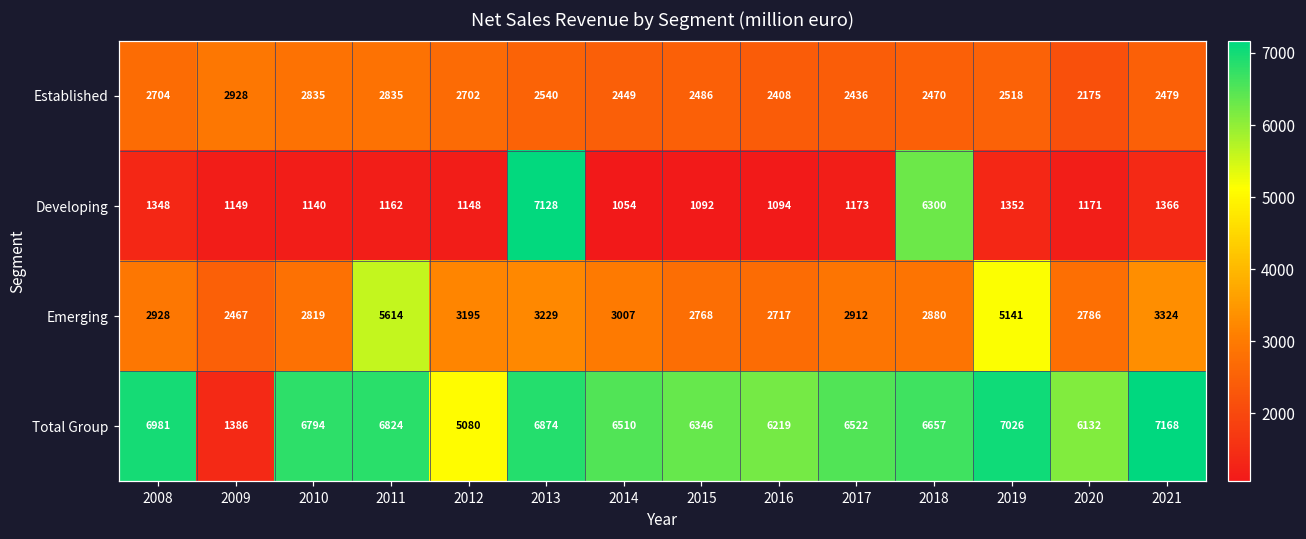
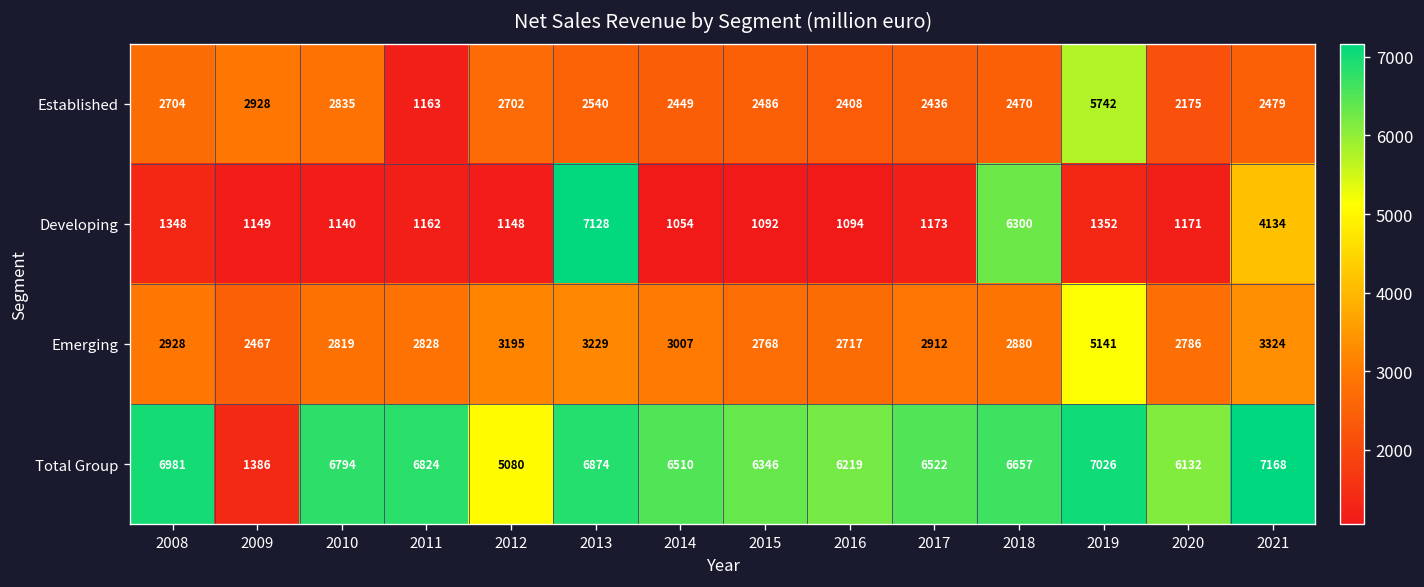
  {
    "Established": {
      "2008": 2704,
      "2009": 2928,
      "2010": 2835,
-     "2011": 2835,
+     "2011": 1163,
      "2012": 2702,
      "2013": 2540,
      "2014": 2449,
      "2015": 2486,
      "2016": 2408,
      "2017": 2436,
      "2018": 2470,
-     "2019": 2518,
+     "2019": 5742,
      "2020": 2175,
      "2021": 2479
    },
    "Developing": {
      "2008": 1348,
      "2009": 1149,
      "2010": 1140,
      "2011": 1162,
      "2012": 1148,
      "2013": 7128,
      "2014": 1054,
      "2015": 1092,
      "2016": 1094,
      "2017": 1173,
      "2018": 6300,
      "2019": 1352,
      "2020": 1171,
-     "2021": 1366
+     "2021": 4134
    },
    "Emerging": {
      "2008": 2928,
      "2009": 2467,
      "2010": 2819,
-     "2011": 5614,
+     "2011": 2828,
      "2012": 3195,
      "2013": 3229,
      "2014": 3007,
      "2015": 2768,
      "2016": 2717,
      "2017": 2912,
      "2018": 2880,
      "2019": 5141,
      "2020": 2786,
      "2021": 3324
    },
    "Total Group": {
      "2008": 6981,
      "2009": 1386,
      "2010": 6794,
      "2011": 6824,
      "2012": 5080,
      "2013": 6874,
      "2014": 6510,
      "2015": 6346,
      "2016": 6219,
      "2017": 6522,
      "2018": 6657,
      "2019": 7026,
      "2020": 6132,
      "2021": 7168
    }
  }
